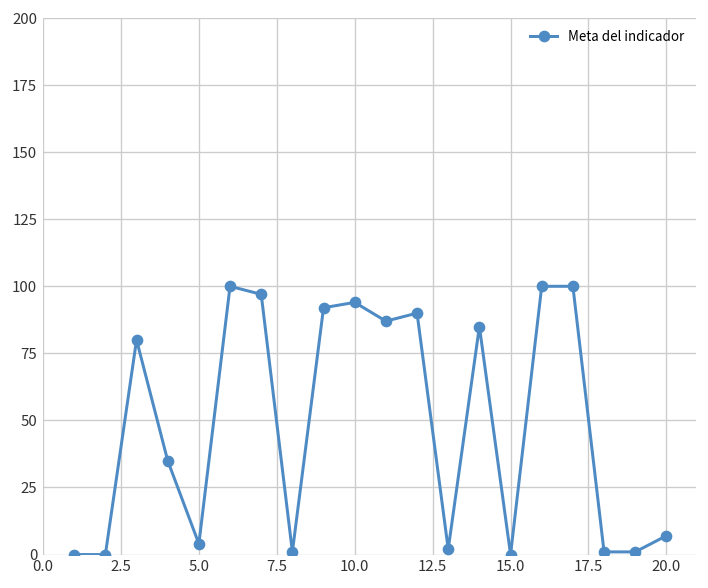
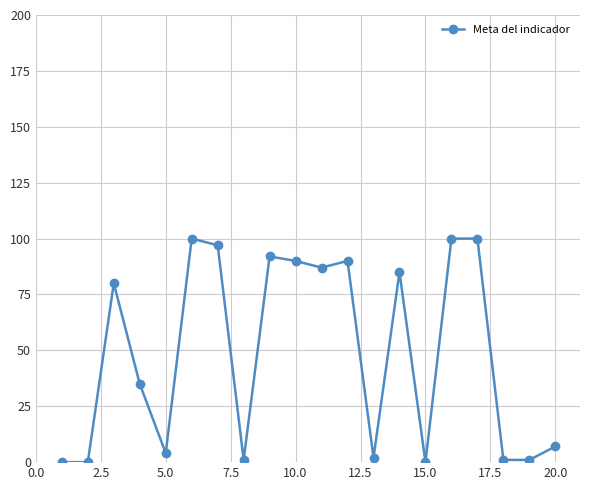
  {
    "5.0": 4,
-   "10.0": 94,
+   "10.0": 90,
    "15.0": 0,
    "20.0": 7
  }
